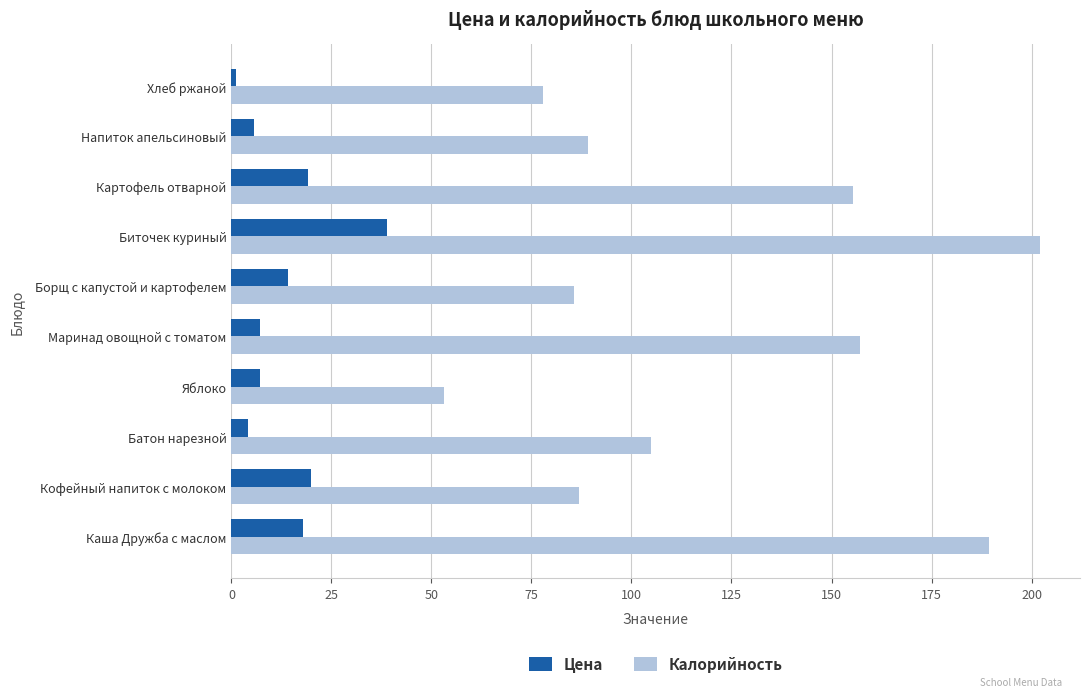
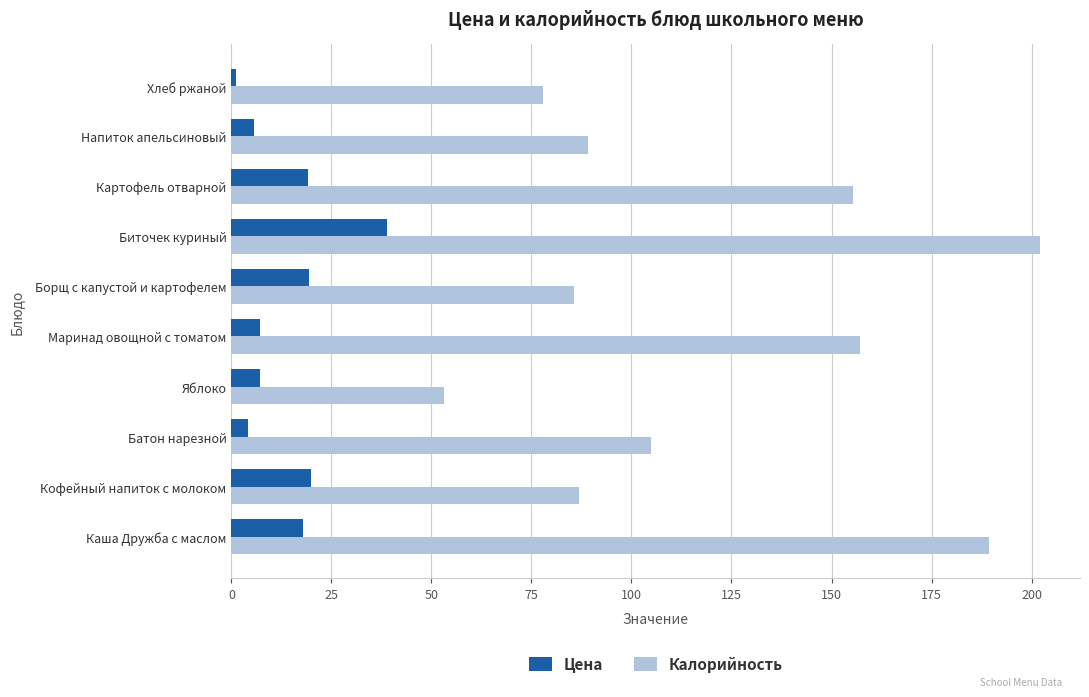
  {
    "Цена": {
      "Хлеб ржаной": 1,
      "Напиток апельсиновый": 6,
      "Картофель отварной": 19,
      "Биточек куриный": 39,
-     "Борщ с капустой и картофелем": 14,
+     "Борщ с капустой и картофелем": 19,
      "Маринад овощной с томатом": 7,
      "Яблоко": 7,
      "Батон нарезной": 4,
      "Кофейный напиток с молоком": 20,
      "Каша Дружба с маслом": 18
    },
    "Калорийность": {
      "Хлеб ржаной": 78,
      "Напиток апельсиновый": 89,
      "Картофель отварной": 155,
      "Биточек куриный": 202,
      "Борщ с капустой и картофелем": 86,
      "Маринад овощной с томатом": 157,
      "Яблоко": 53,
      "Батон нарезной": 105,
      "Кофейный напиток с молоком": 87,
      "Каша Дружба с маслом": 189
    }
  }
